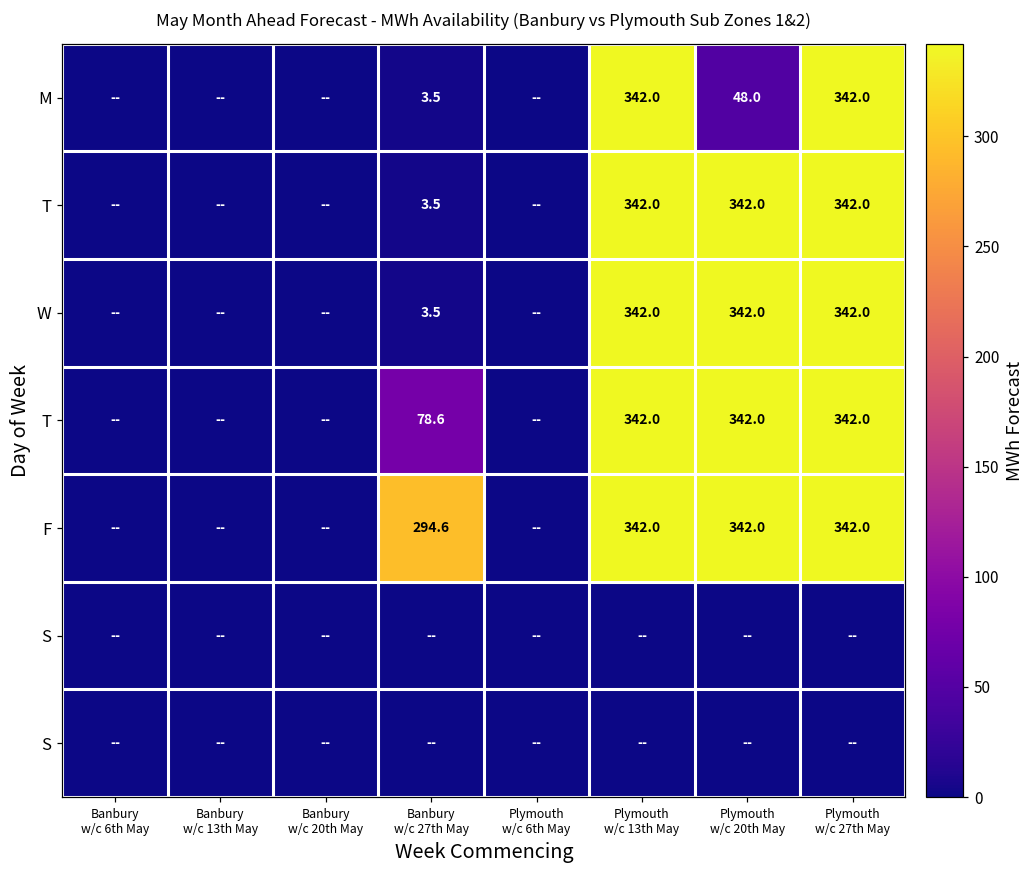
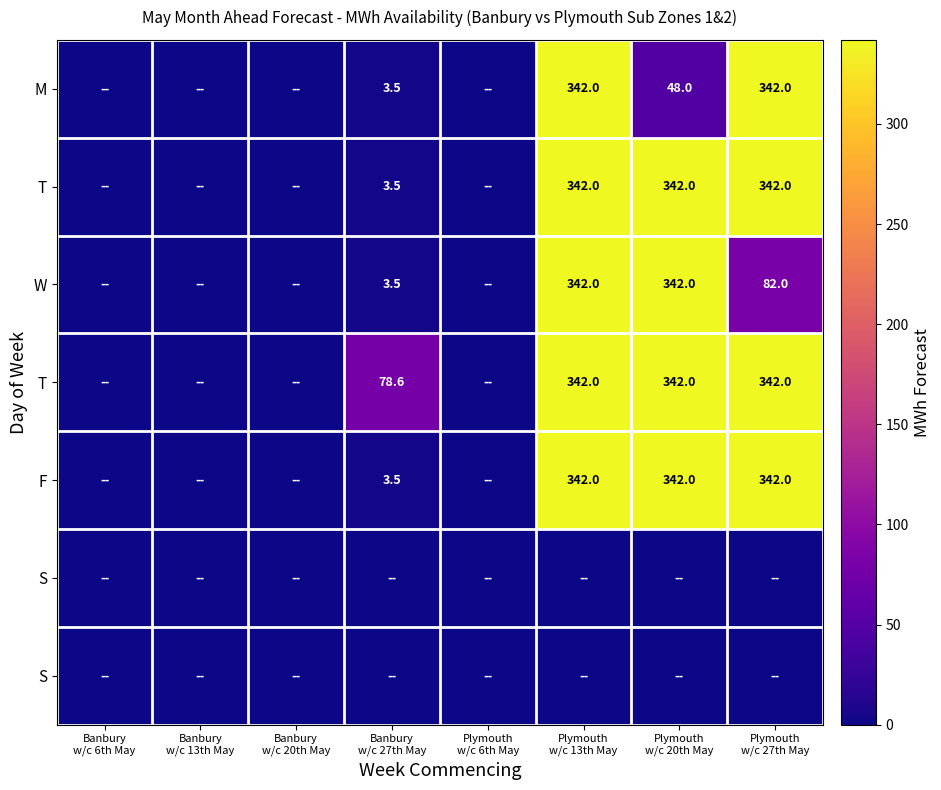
  {
    "M": {
      "Banbury w/c 27th May": 3.5,
      "Plymouth w/c 13th May": 342.0,
      "Plymouth w/c 20th May": 48.0,
      "Plymouth w/c 27th May": 342.0
    },
    "W": {
      "Banbury w/c 27th May": 3.5,
      "Plymouth w/c 13th May": 342.0,
      "Plymouth w/c 20th May": 342.0,
-     "Plymouth w/c 27th May": 342.0
+     "Plymouth w/c 27th May": 82.0
    },
    "F": {
-     "Banbury w/c 27th May": 294.6,
+     "Banbury w/c 27th May": 3.5,
      "Plymouth w/c 13th May": 342.0,
      "Plymouth w/c 20th May": 342.0,
      "Plymouth w/c 27th May": 342.0
    }
  }
